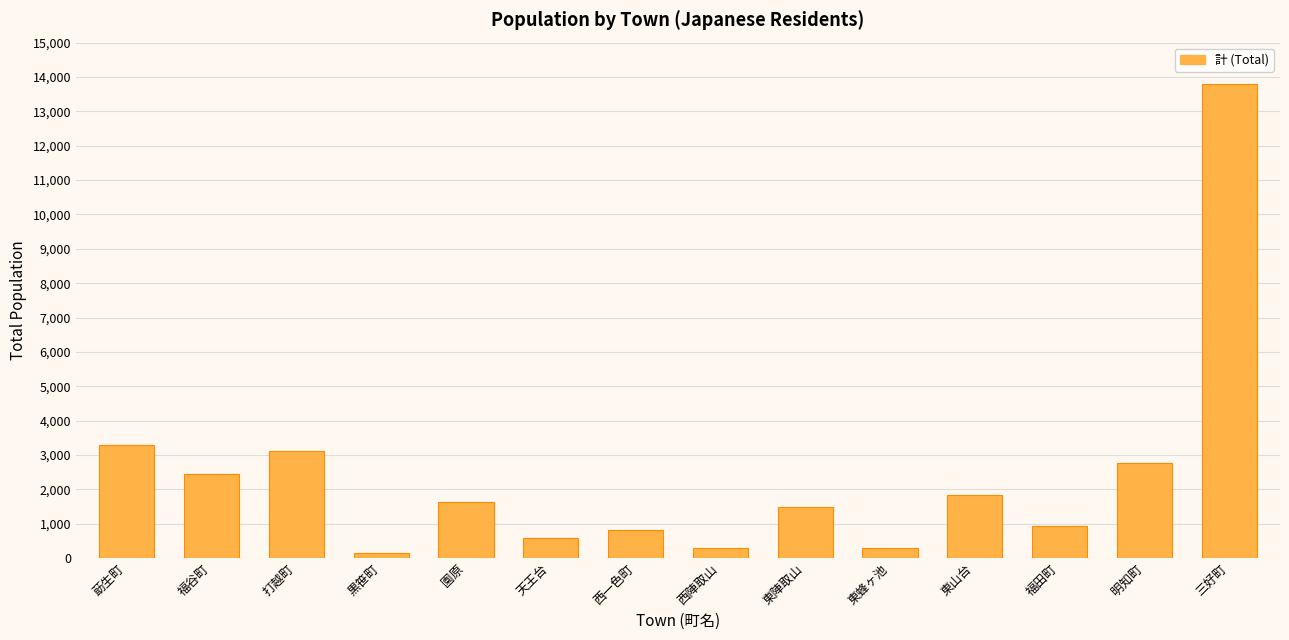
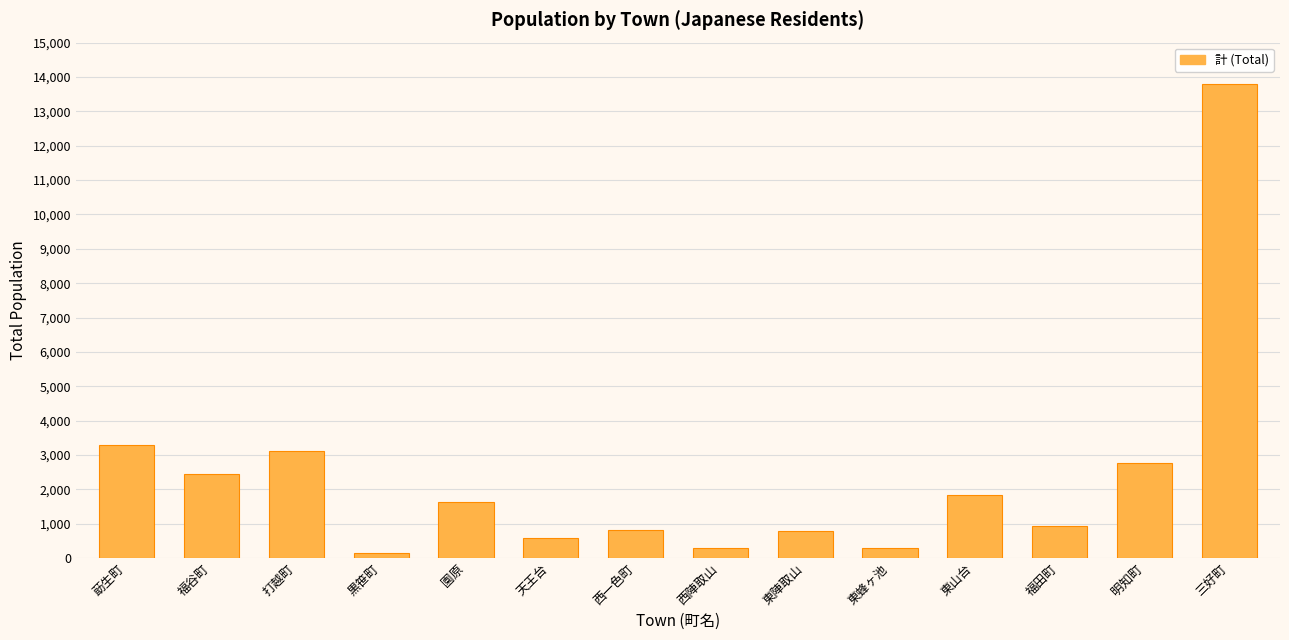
  {
    "莇生町": "3,300",
    "福谷町": "2,400",
    "打越町": "3,100",
    "黒笹町": "100",
    "園原": "1,600",
    "天王台": "600",
    "西一色町": "800",
    "西陣取山": "300",
-   "東陣取山": "1,500",
+   "東陣取山": "800",
    "東蜂ヶ池": "300",
    "東山台": "1,800",
    "福田町": "900",
    "明知町": "2,800",
    "三好町": "13,800"
  }
